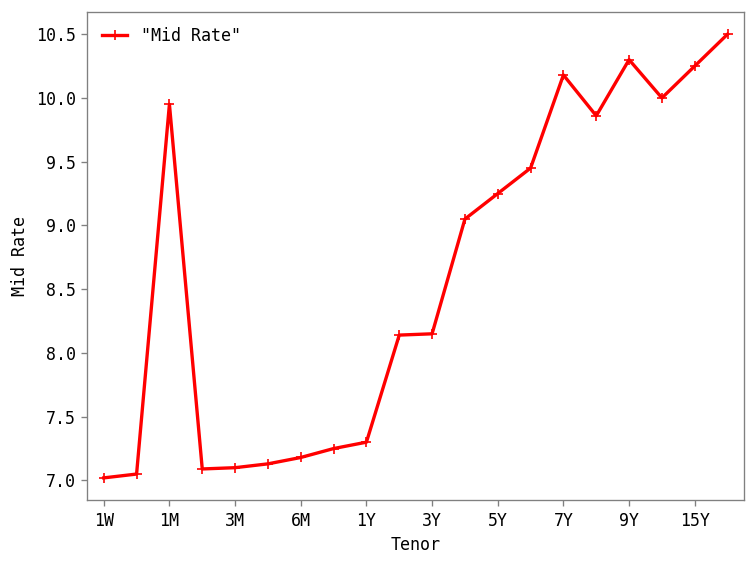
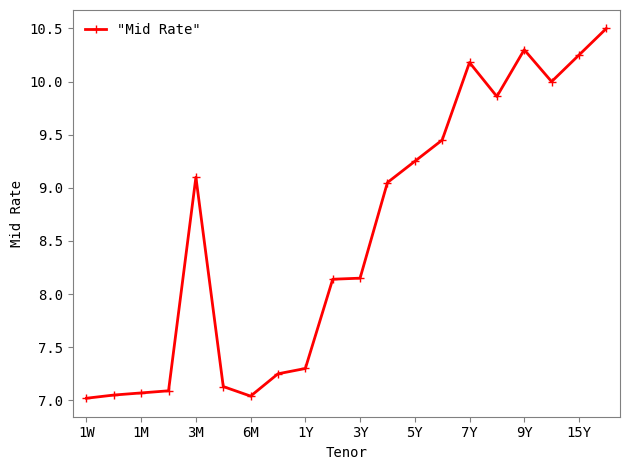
  {
    "1W": 7.02,
-   "1M": 9.95,
-   "3M": 7.1,
-   "6M": 7.18,
+   "1M": 7.07,
+   "3M": 9.1,
+   "6M": 7.04,
    "1Y": 7.30,
    "3Y": 8.15,
    "5Y": 9.25,
    "7Y": 10.18,
    "9Y": 10.30,
    "15Y": 10.25
  }
